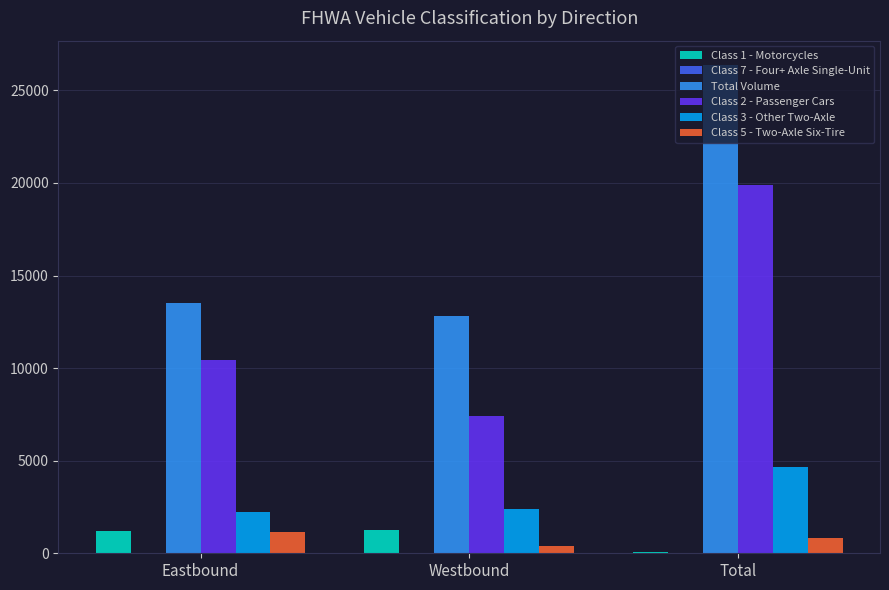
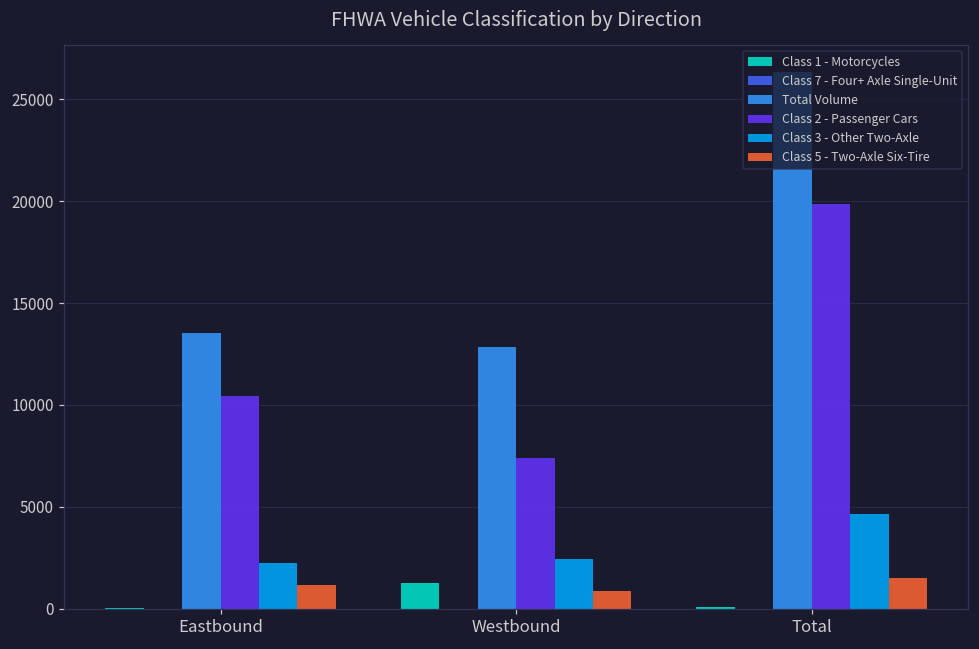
  {
    "Class 1 - Motorcycles": {
-     "Eastbound": 1200,
+     "Eastbound": 0,
      "Westbound": 1200
    },
    "Class 2 - Passenger Cars": {
      "Eastbound": 10400,
      "Westbound": 7400,
      "Total": 19900
    },
    "Class 5 - Two-Axle Six-Tire": {
      "Eastbound": 1100,
-     "Westbound": 400,
-     "Total": 800
+     "Westbound": 900,
+     "Total": 1500
    }
  }
